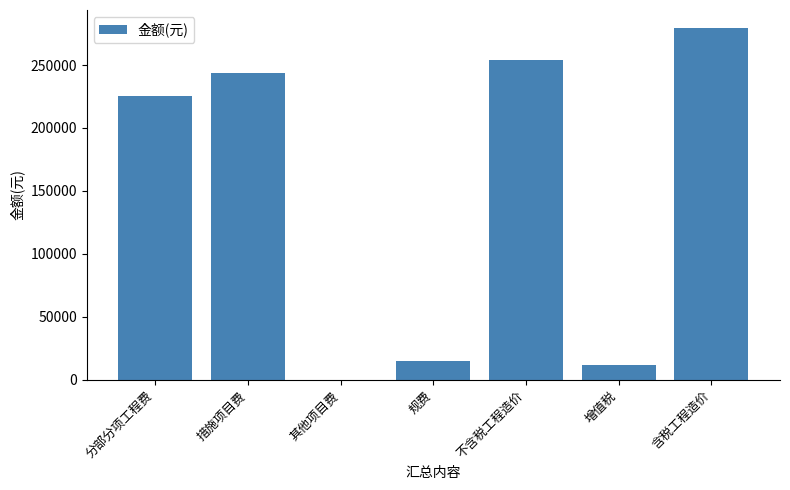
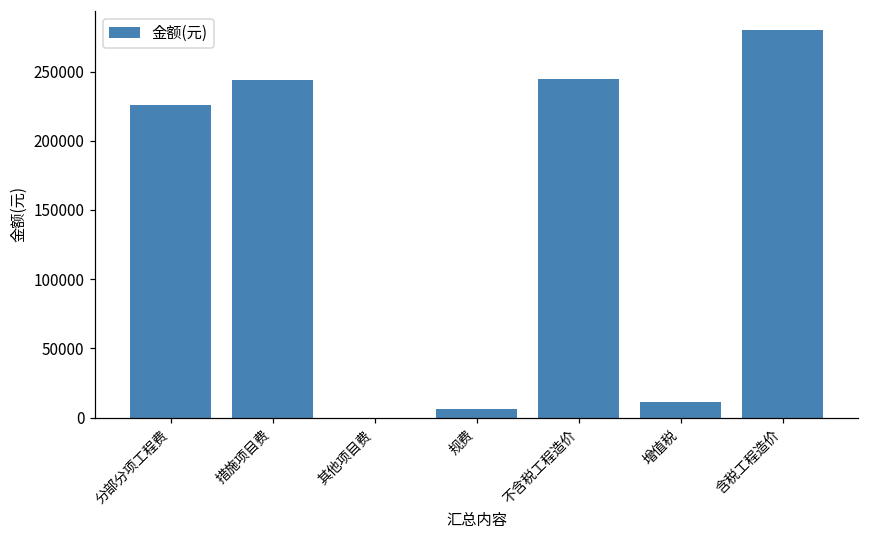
  {
    "分部分项工程费": 226000,
    "措施项目费": 244000,
    "其他项目费": 0,
-   "规费": 15000,
-   "不含税工程造价": 254000,
+   "规费": 7000,
+   "不含税工程造价": 245000,
    "增值税": 11000,
    "含税工程造价": 280000
  }
